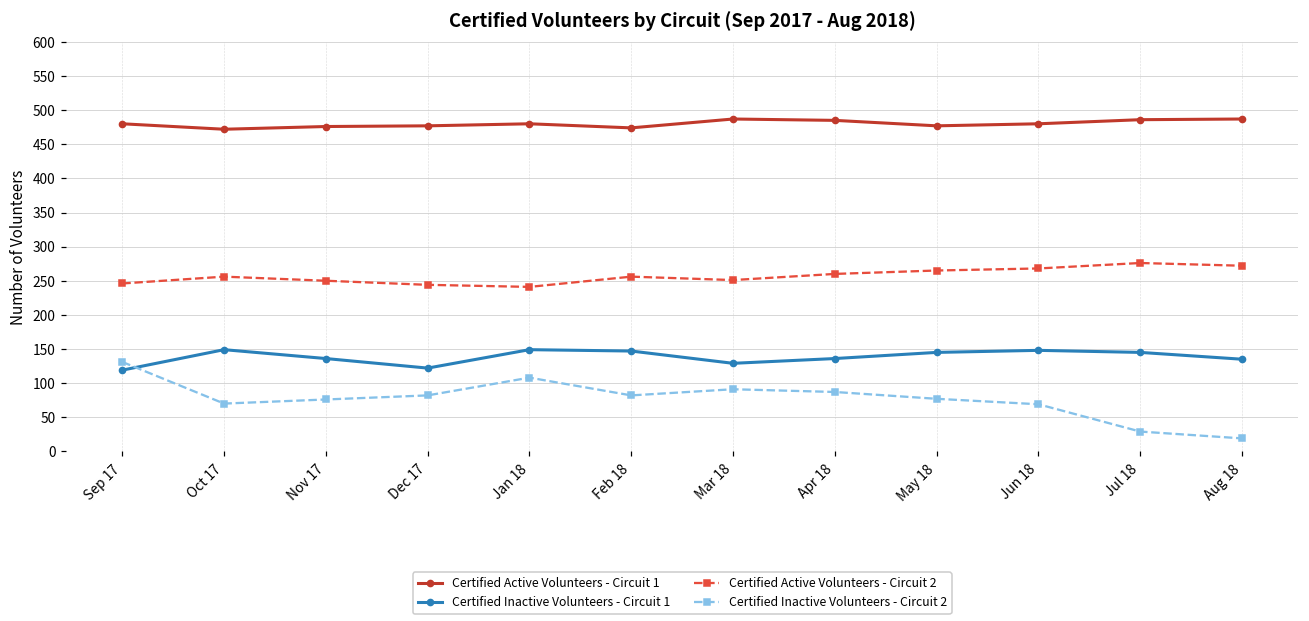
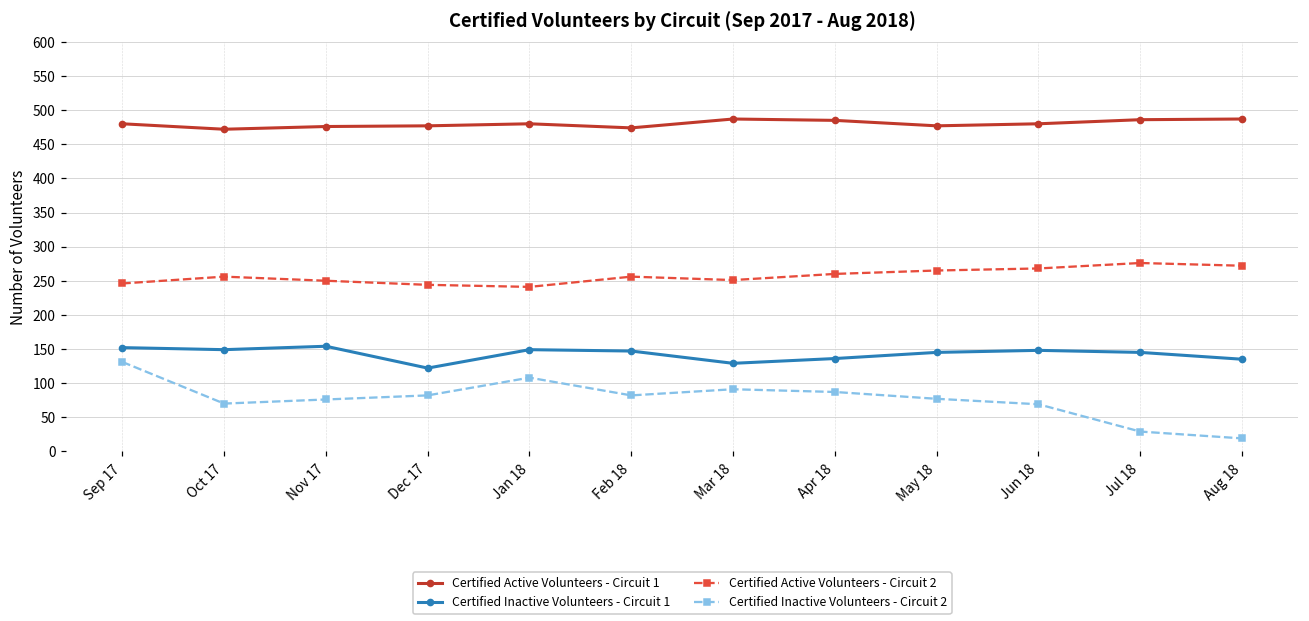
  {
    "Certified Inactive Volunteers - Circuit 1": {
-     "Sep 17": 120,
+     "Sep 17": 150,
      "Oct 17": 150,
-     "Nov 17": 140,
+     "Nov 17": 150,
      "Dec 17": 120,
      "Jan 18": 150,
      "Feb 18": 150,
      "Mar 18": 130,
      "Apr 18": 140,
      "May 18": 150,
      "Jun 18": 150,
      "Jul 18": 150,
      "Aug 18": 140
    },
    "Certified Inactive Volunteers - Circuit 2": {
      "Sep 17": 130,
      "Oct 17": 70,
      "Nov 17": 80,
      "Dec 17": 80,
      "Jan 18": 110,
      "Feb 18": 80,
      "Mar 18": 90,
      "Apr 18": 90,
      "May 18": 80,
      "Jun 18": 70,
      "Jul 18": 30,
      "Aug 18": 20
    }
  }
